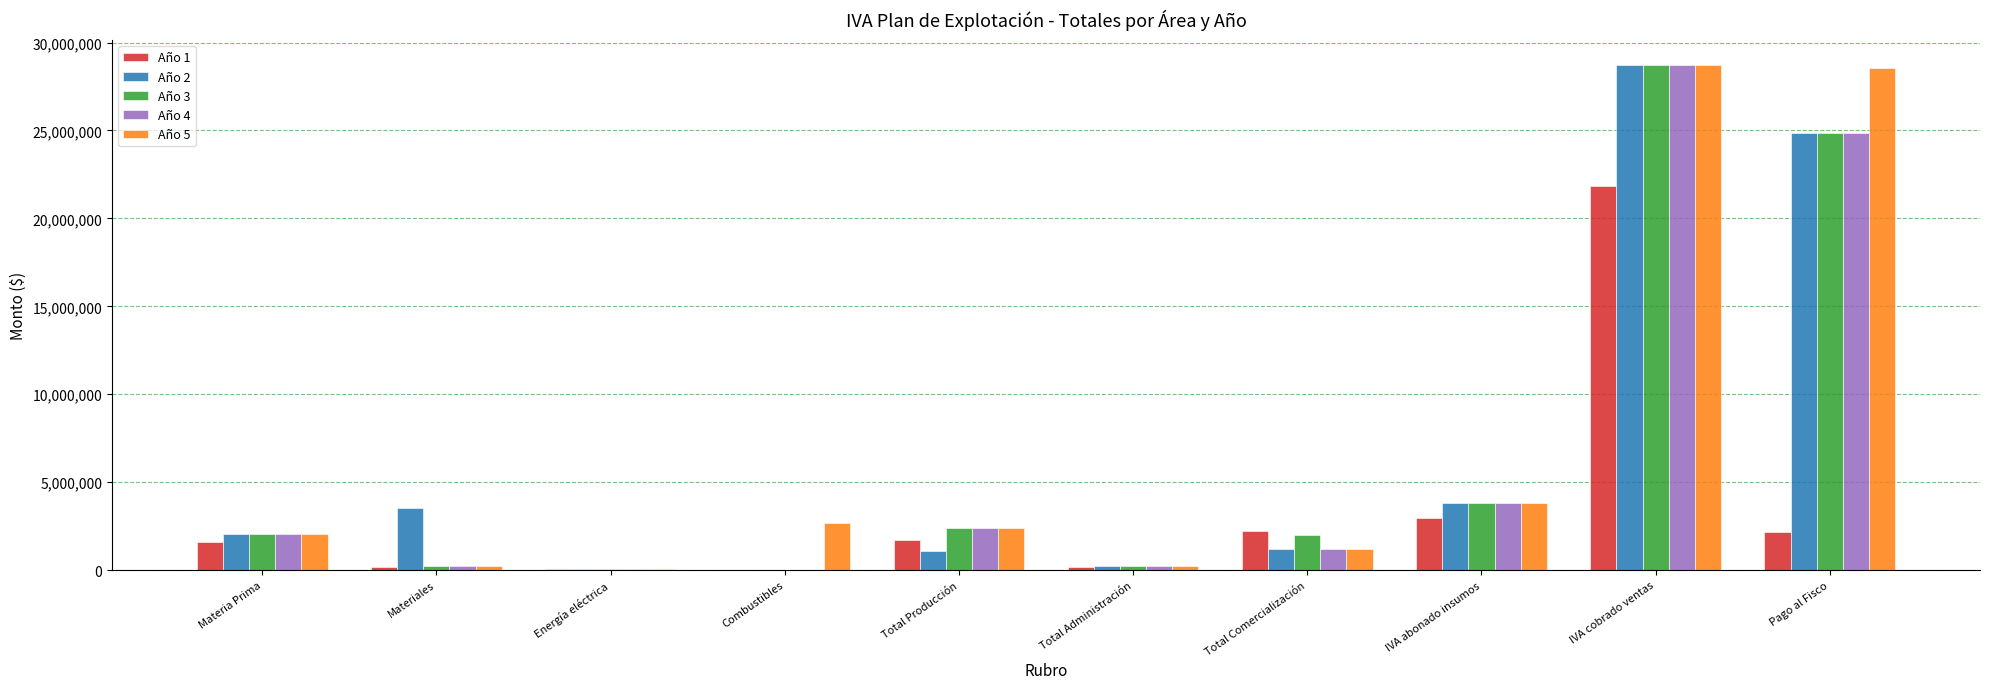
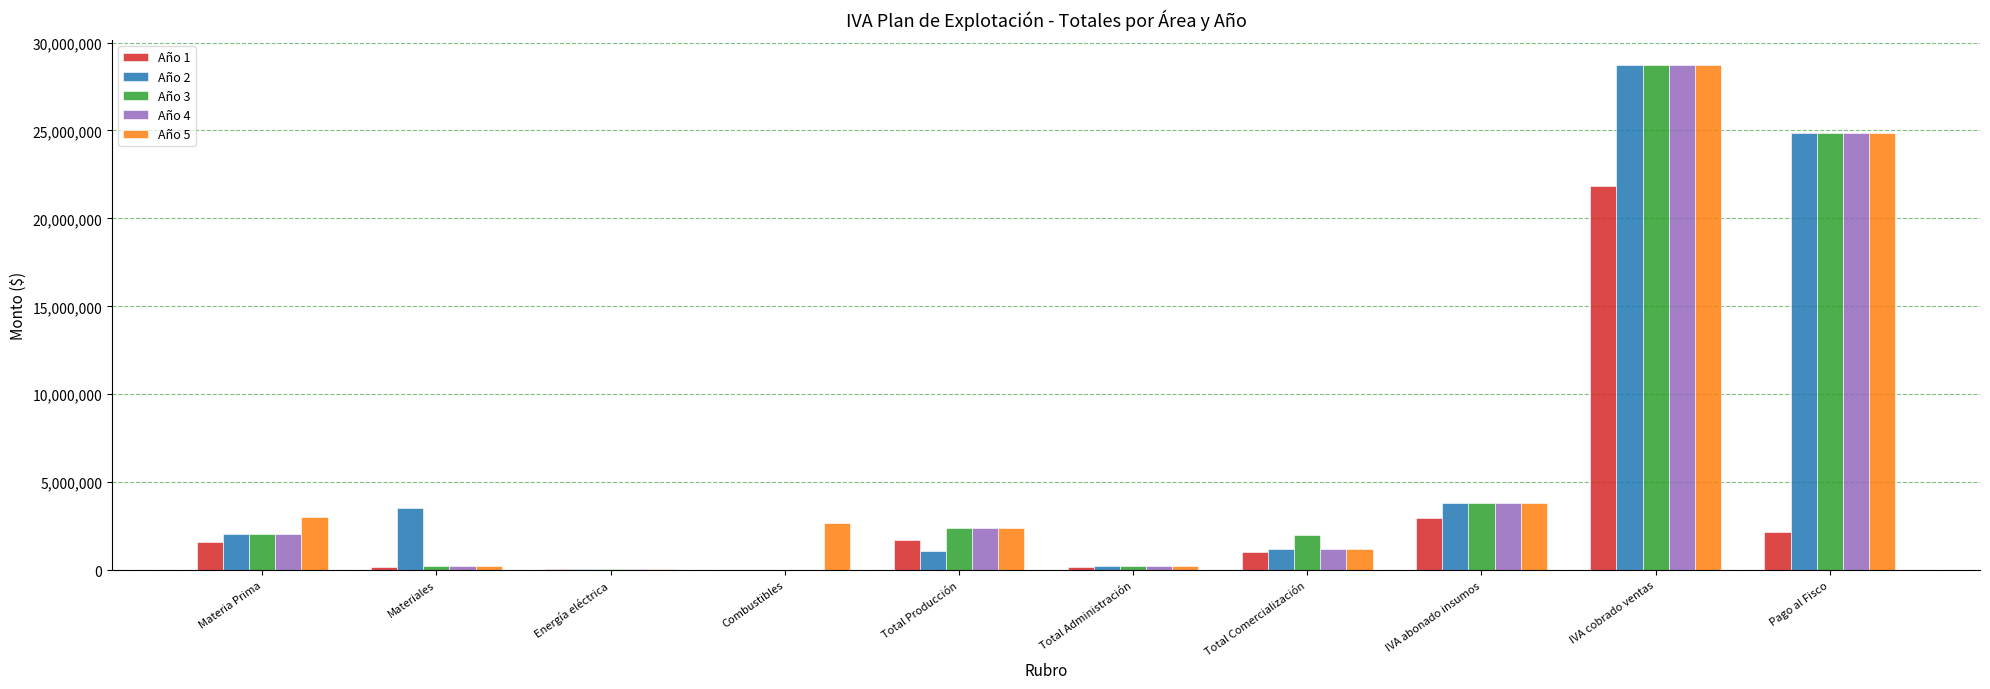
  {
    "Año 1": {
      "Materia Prima": "1,600,000",
      "Materiales": "200,000",
      "Total Producción": "1,700,000",
      "Total Administración": "200,000",
-     "Total Comercialización": "2,200,000",
+     "Total Comercialización": "1,000,000",
      "IVA abonado insumos": "2,900,000",
      "IVA cobrado ventas": "21,900,000",
      "Pago al Fisco": "2,200,000"
    },
    "Año 2": {
      "Materia Prima": "2,100,000",
      "Materiales": "3,600,000",
      "Total Producción": "1,100,000",
      "Total Administración": "200,000",
      "Total Comercialización": "1,200,000",
      "IVA abonado insumos": "3,800,000",
      "IVA cobrado ventas": "28,700,000",
      "Pago al Fisco": "24,900,000"
    },
    "Año 3": {
      "Materia Prima": "2,100,000",
      "Materiales": "200,000",
      "Total Producción": "2,400,000",
      "Total Administración": "200,000",
      "Total Comercialización": "2,000,000",
      "IVA abonado insumos": "3,800,000",
      "IVA cobrado ventas": "28,700,000",
      "Pago al Fisco": "24,900,000"
    },
    "Año 4": {
      "Materia Prima": "2,100,000",
      "Materiales": "200,000",
      "Total Producción": "2,400,000",
      "Total Administración": "200,000",
      "Total Comercialización": "1,200,000",
      "IVA abonado insumos": "3,800,000",
      "IVA cobrado ventas": "28,700,000",
      "Pago al Fisco": "24,900,000"
    },
    "Año 5": {
-     "Materia Prima": "2,100,000",
+     "Materia Prima": "3,000,000",
      "Materiales": "200,000",
      "Combustibles": "2,700,000",
      "Total Producción": "2,400,000",
      "Total Administración": "200,000",
      "Total Comercialización": "1,200,000",
      "IVA abonado insumos": "3,800,000",
      "IVA cobrado ventas": "28,700,000",
-     "Pago al Fisco": "28,600,000"
+     "Pago al Fisco": "24,900,000"
    }
  }
